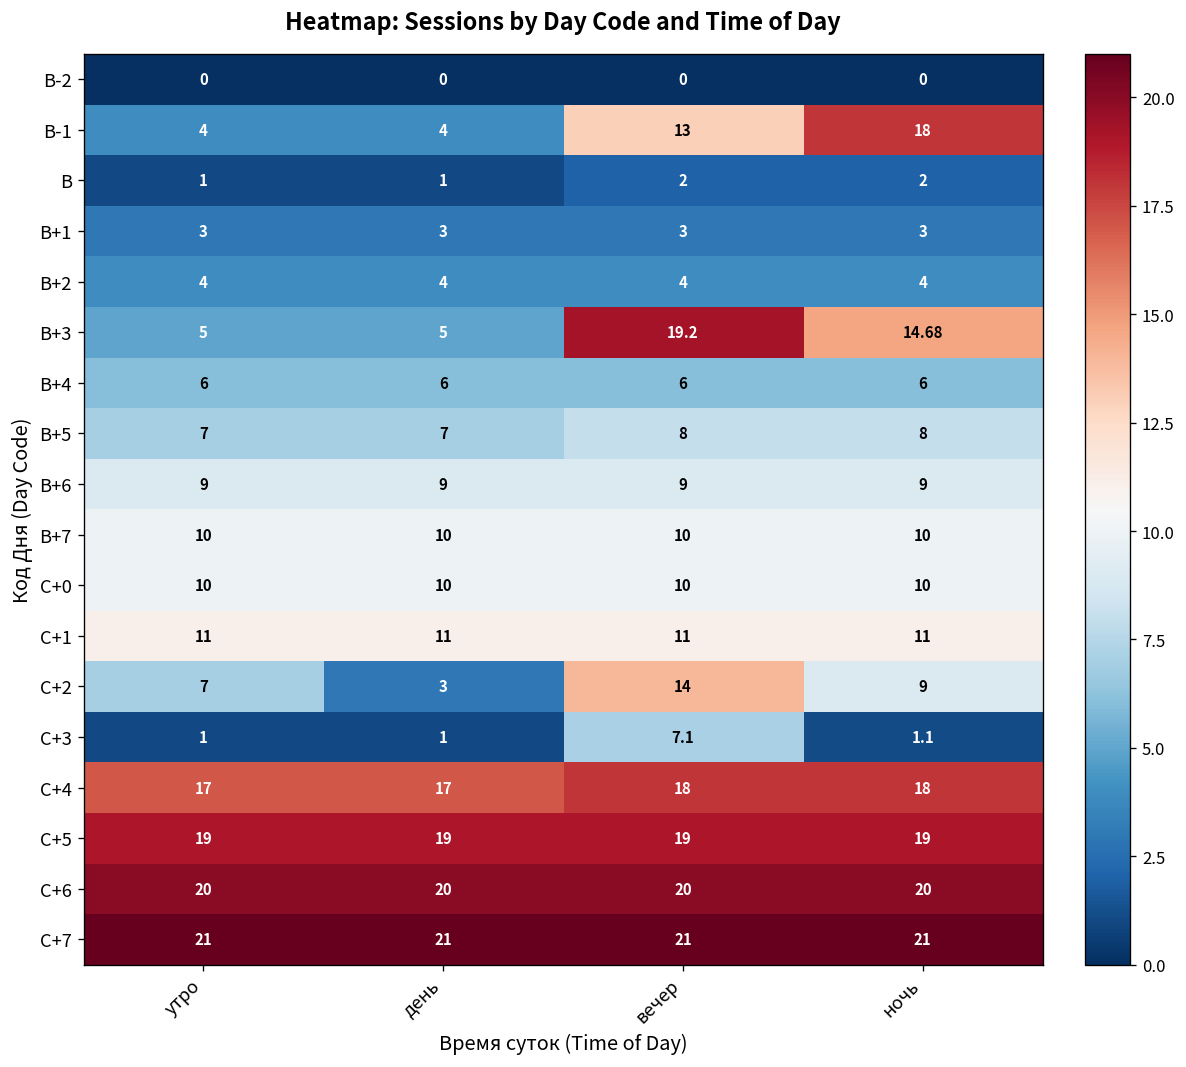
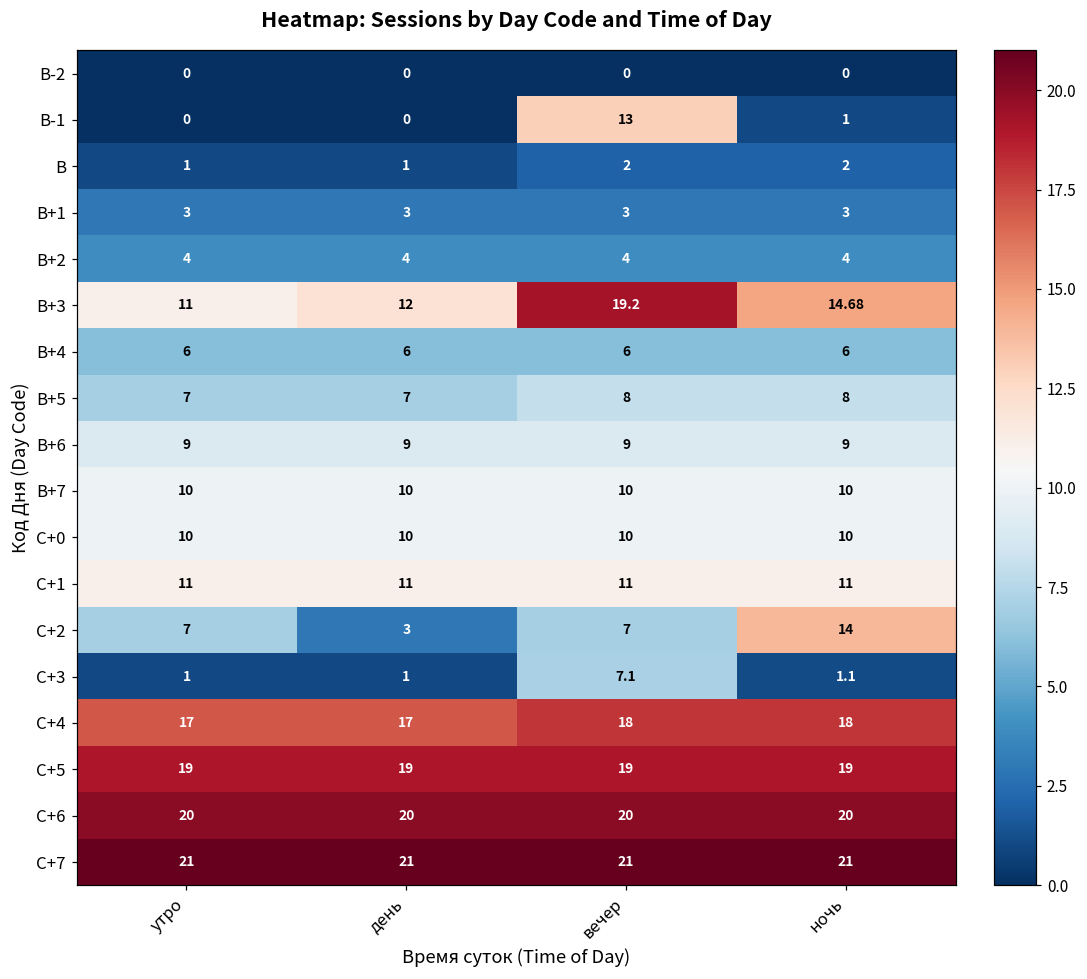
  {
    "В-2": {
      "утро": 0,
      "день": 0,
      "вечер": 0,
      "ночь": 0
    },
    "В-1": {
-     "утро": 4,
-     "день": 4,
+     "утро": 0,
+     "день": 0,
      "вечер": 13,
-     "ночь": 18
+     "ночь": 1
    },
    "В": {
      "утро": 1,
      "день": 1,
      "вечер": 2,
      "ночь": 2
    },
    "В+1": {
      "утро": 3,
      "день": 3,
      "вечер": 3,
      "ночь": 3
    },
    "В+2": {
      "утро": 4,
      "день": 4,
      "вечер": 4,
      "ночь": 4
    },
    "В+3": {
-     "утро": 5,
-     "день": 5,
+     "утро": 11,
+     "день": 12,
      "вечер": 19.2,
      "ночь": 14.68
    },
    "В+4": {
      "утро": 6,
      "день": 6,
      "вечер": 6,
      "ночь": 6
    },
    "В+5": {
      "утро": 7,
      "день": 7,
      "вечер": 8,
      "ночь": 8
    },
    "В+6": {
      "утро": 9,
      "день": 9,
      "вечер": 9,
      "ночь": 9
    },
    "В+7": {
      "утро": 10,
      "день": 10,
      "вечер": 10,
      "ночь": 10
    },
    "С+0": {
      "утро": 10,
      "день": 10,
      "вечер": 10,
      "ночь": 10
    },
    "С+1": {
      "утро": 11,
      "день": 11,
      "вечер": 11,
      "ночь": 11
    },
    "С+2": {
      "утро": 7,
      "день": 3,
-     "вечер": 14,
-     "ночь": 9
+     "вечер": 7,
+     "ночь": 14
    },
    "С+3": {
      "утро": 1,
      "день": 1,
      "вечер": 7.1,
      "ночь": 1.1
    },
    "С+4": {
      "утро": 17,
      "день": 17,
      "вечер": 18,
      "ночь": 18
    },
    "С+5": {
      "утро": 19,
      "день": 19,
      "вечер": 19,
      "ночь": 19
    },
    "С+6": {
      "утро": 20,
      "день": 20,
      "вечер": 20,
      "ночь": 20
    },
    "С+7": {
      "утро": 21,
      "день": 21,
      "вечер": 21,
      "ночь": 21
    }
  }
